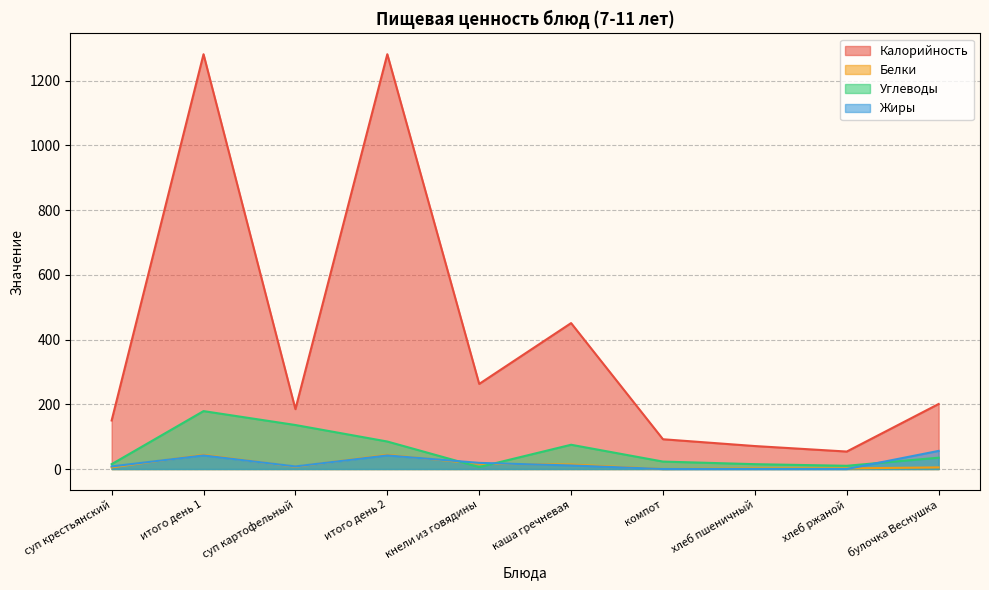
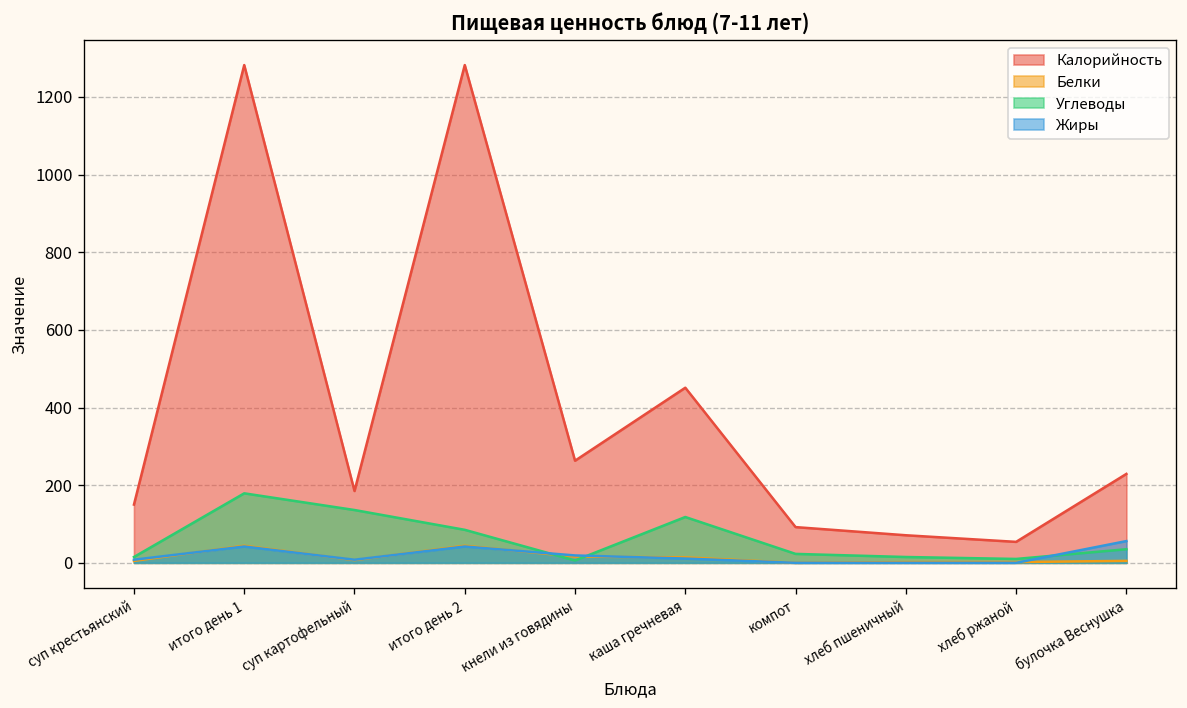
  {
    "Калорийность": {
      "суп крестьянский": 150,
      "итого день 1": 1280,
      "суп картофельный": 190,
      "итого день 2": 1280,
      "кнели из говядины": 260,
      "каша гречневая": 450,
      "компот": 90,
      "хлеб пшеничный": 70,
      "хлеб ржаной": 50,
-     "булочка Веснушка": 200
+     "булочка Веснушка": 230
    },
    "Белки": {
      "булочка Веснушка": 10
    },
    "Углеводы": {
      "итого день 1": 180,
      "суп картофельный": 140,
      "итого день 2": 90,
      "кнели из говядины": 10,
-     "каша гречневая": 80,
+     "каша гречневая": 120,
      "компот": 20,
      "хлеб пшеничный": 20,
      "хлеб ржаной": 10,
      "булочка Веснушка": 40
    },
    "Жиры": {
      "булочка Веснушка": 60
    }
  }
